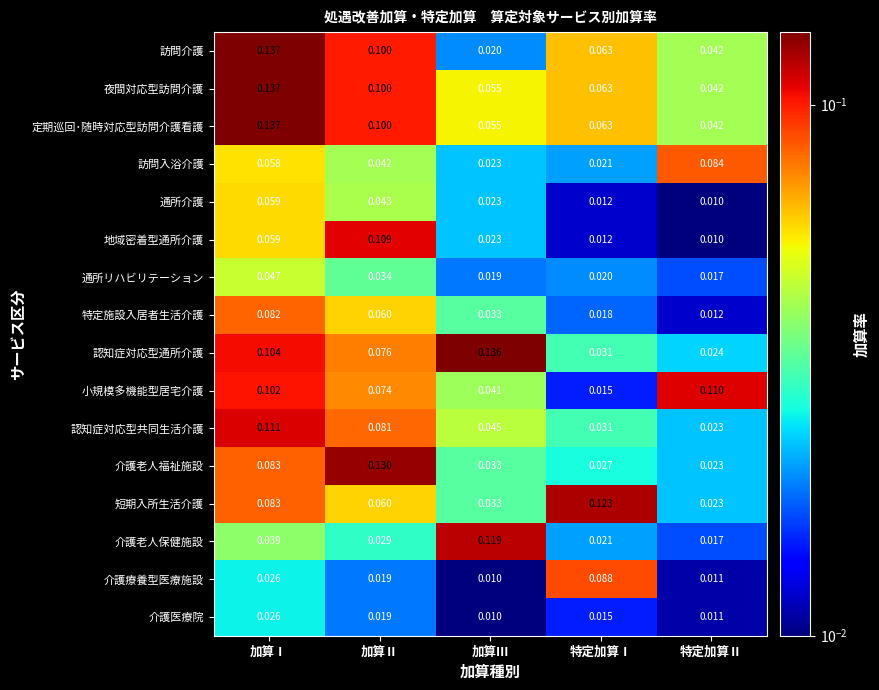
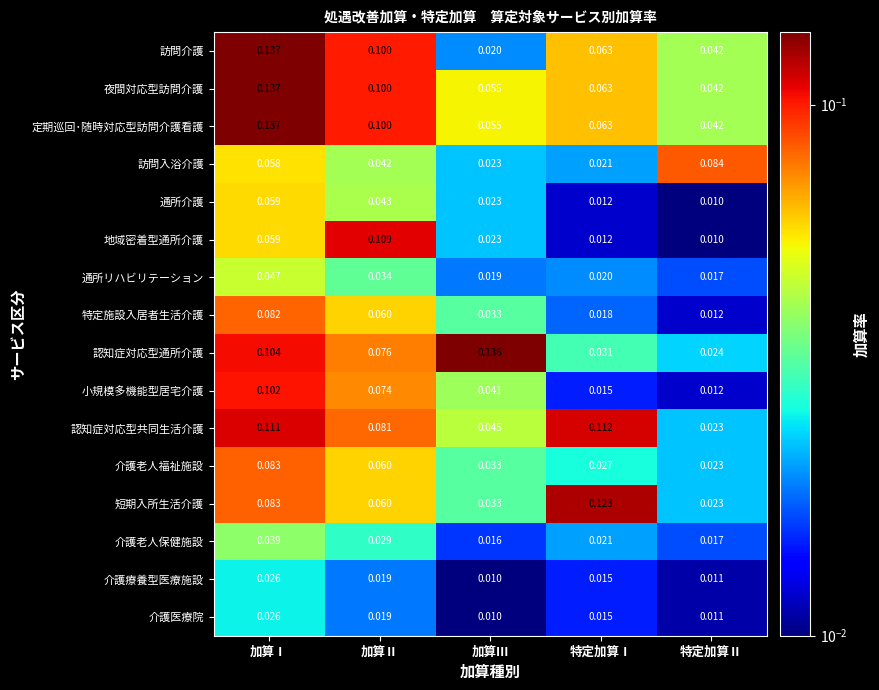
  {
    "訪問介護": {
      "加算Ⅰ": 0.137,
      "加算Ⅱ": 0.100,
      "加算Ⅲ": 0.020,
      "特定加算Ⅰ": 0.063,
      "特定加算Ⅱ": 0.042
    },
    "夜間対応型訪問介護": {
      "加算Ⅰ": 0.137,
      "加算Ⅱ": 0.100,
      "加算Ⅲ": 0.055,
      "特定加算Ⅰ": 0.063,
      "特定加算Ⅱ": 0.042
    },
    "定期巡回･随時対応型訪問介護看護": {
      "加算Ⅰ": 0.137,
      "加算Ⅱ": 0.100,
      "加算Ⅲ": 0.055,
      "特定加算Ⅰ": 0.063,
      "特定加算Ⅱ": 0.042
    },
    "訪問入浴介護": {
      "加算Ⅰ": 0.058,
      "加算Ⅱ": 0.042,
      "加算Ⅲ": 0.023,
      "特定加算Ⅰ": 0.021,
      "特定加算Ⅱ": 0.084
    },
    "通所介護": {
      "加算Ⅰ": 0.059,
      "加算Ⅱ": 0.043,
      "加算Ⅲ": 0.023,
      "特定加算Ⅰ": 0.012,
      "特定加算Ⅱ": 0.010
    },
    "地域密着型通所介護": {
      "加算Ⅰ": 0.059,
      "加算Ⅱ": 0.109,
      "加算Ⅲ": 0.023,
      "特定加算Ⅰ": 0.012,
      "特定加算Ⅱ": 0.010
    },
    "通所リハビリテーション": {
      "加算Ⅰ": 0.047,
      "加算Ⅱ": 0.034,
      "加算Ⅲ": 0.019,
      "特定加算Ⅰ": 0.020,
      "特定加算Ⅱ": 0.017
    },
    "特定施設入居者生活介護": {
      "加算Ⅰ": 0.082,
      "加算Ⅱ": 0.060,
      "加算Ⅲ": 0.033,
      "特定加算Ⅰ": 0.018,
      "特定加算Ⅱ": 0.012
    },
    "認知症対応型通所介護": {
      "加算Ⅰ": 0.104,
      "加算Ⅱ": 0.076,
      "加算Ⅲ": 0.136,
      "特定加算Ⅰ": 0.031,
      "特定加算Ⅱ": 0.024
    },
    "小規模多機能型居宅介護": {
      "加算Ⅰ": 0.102,
      "加算Ⅱ": 0.074,
      "加算Ⅲ": 0.041,
      "特定加算Ⅰ": 0.015,
-     "特定加算Ⅱ": 0.110
+     "特定加算Ⅱ": 0.012
    },
    "認知症対応型共同生活介護": {
      "加算Ⅰ": 0.111,
      "加算Ⅱ": 0.081,
      "加算Ⅲ": 0.045,
-     "特定加算Ⅰ": 0.031,
+     "特定加算Ⅰ": 0.112,
      "特定加算Ⅱ": 0.023
    },
    "介護老人福祉施設": {
      "加算Ⅰ": 0.083,
-     "加算Ⅱ": 0.130,
+     "加算Ⅱ": 0.060,
      "加算Ⅲ": 0.033,
      "特定加算Ⅰ": 0.027,
      "特定加算Ⅱ": 0.023
    },
    "短期入所生活介護": {
      "加算Ⅰ": 0.083,
      "加算Ⅱ": 0.060,
      "加算Ⅲ": 0.033,
      "特定加算Ⅰ": 0.123,
      "特定加算Ⅱ": 0.023
    },
    "介護老人保健施設": {
      "加算Ⅰ": 0.039,
      "加算Ⅱ": 0.029,
-     "加算Ⅲ": 0.119,
+     "加算Ⅲ": 0.016,
      "特定加算Ⅰ": 0.021,
      "特定加算Ⅱ": 0.017
    },
    "介護療養型医療施設": {
      "加算Ⅰ": 0.026,
      "加算Ⅱ": 0.019,
      "加算Ⅲ": 0.010,
-     "特定加算Ⅰ": 0.088,
+     "特定加算Ⅰ": 0.015,
      "特定加算Ⅱ": 0.011
    },
    "介護医療院": {
      "加算Ⅰ": 0.026,
      "加算Ⅱ": 0.019,
      "加算Ⅲ": 0.010,
      "特定加算Ⅰ": 0.015,
      "特定加算Ⅱ": 0.011
    }
  }
